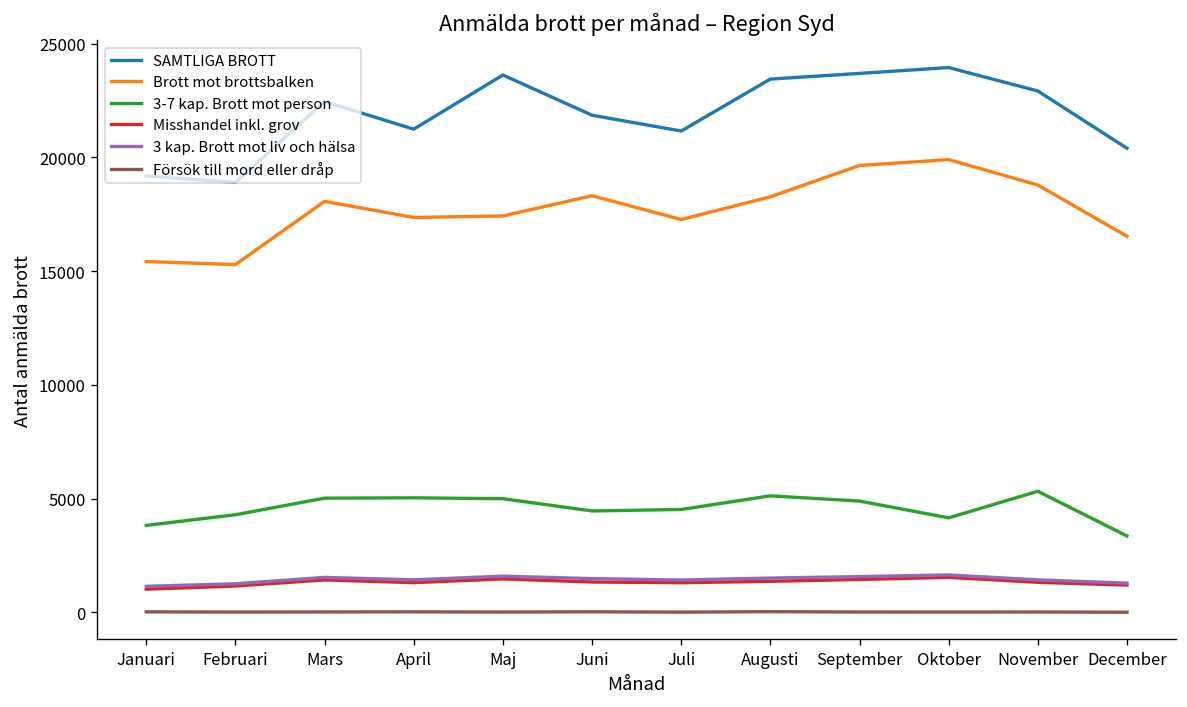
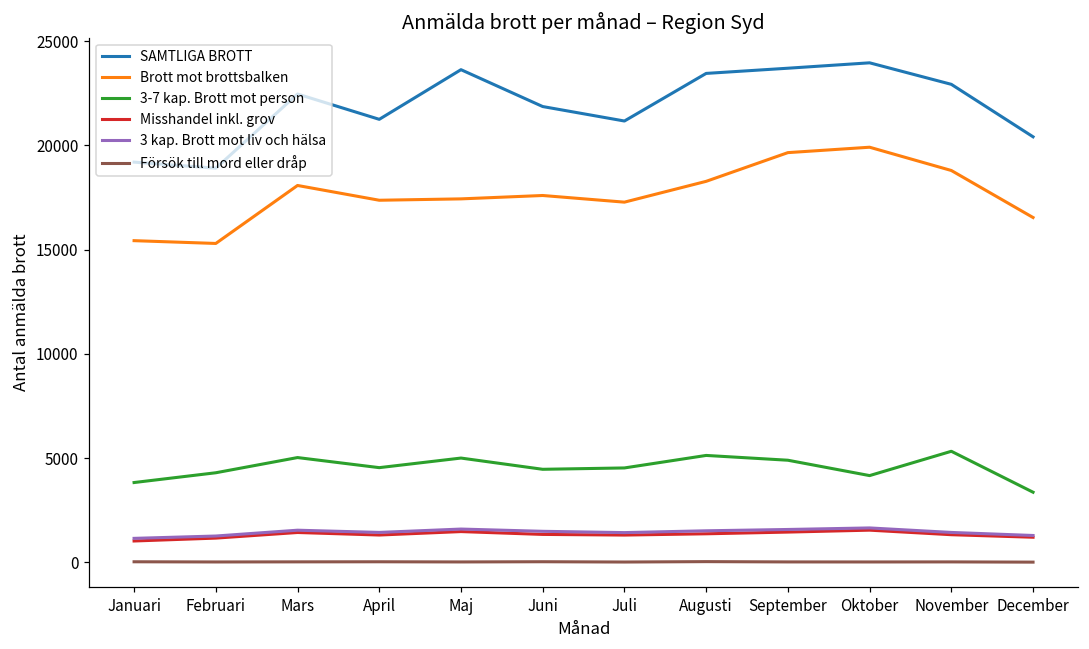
  {
    "SAMTLIGA BROTT": {
      "April": 21200,
      "Maj": 23600,
      "Juni": 21900,
      "Juli": 21200,
      "Augusti": 23400,
      "September": 23700,
      "Oktober": 24000,
      "November": 22900,
      "December": 20400
    },
    "Brott mot brottsbalken": {
      "Januari": 15400,
      "Februari": 15300,
      "Mars": 18100,
      "April": 17400,
      "Maj": 17400,
-     "Juni": 18300,
+     "Juni": 17600,
      "Juli": 17300,
      "Augusti": 18300,
      "September": 19600,
      "Oktober": 19900,
      "November": 18800,
      "December": 16500
    },
    "3-7 kap. Brott mot person": {
      "Januari": 3800,
      "Februari": 4300,
      "Mars": 5000,
-     "April": 5000,
+     "April": 4500,
      "Maj": 5000,
      "Juni": 4500,
      "Juli": 4500,
      "Augusti": 5100,
      "September": 4900,
      "Oktober": 4200,
      "November": 5300,
      "December": 3400
    },
    "Misshandel inkl. grov": {
      "Juni": 1300,
      "Augusti": 1400
    },
    "3 kap. Brott mot liv och hälsa": {
      "Juni": 1500,
      "Augusti": 1500
    },
    "Försök till mord eller dråp": {
      "Januari": 0,
      "Februari": 0,
      "Mars": 0,
      "April": 0,
      "Maj": 0,
      "Juni": 0,
      "Juli": 0,
      "Augusti": 0,
      "September": 0,
      "Oktober": 0,
      "November": 0,
      "December": 0
    }
  }
